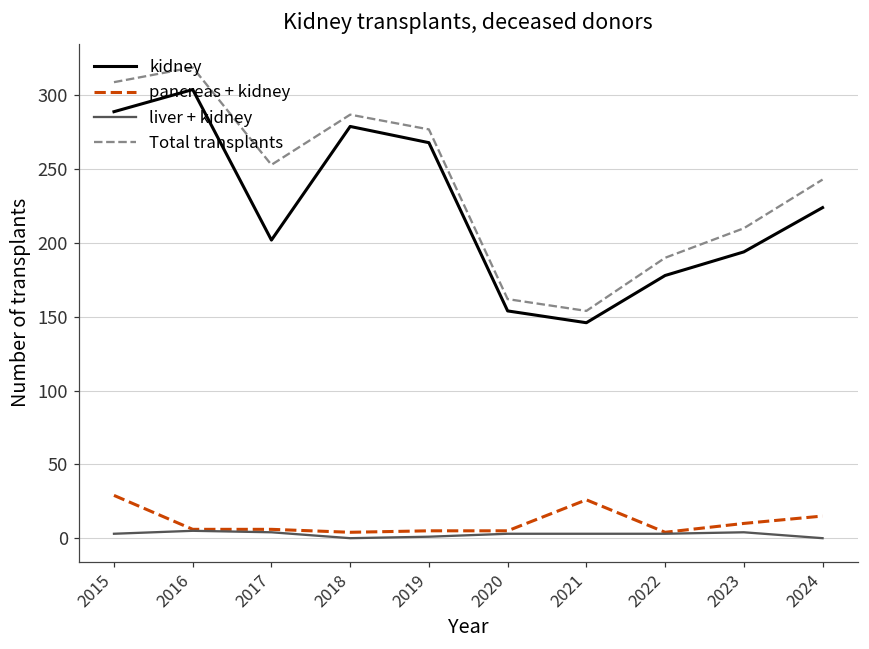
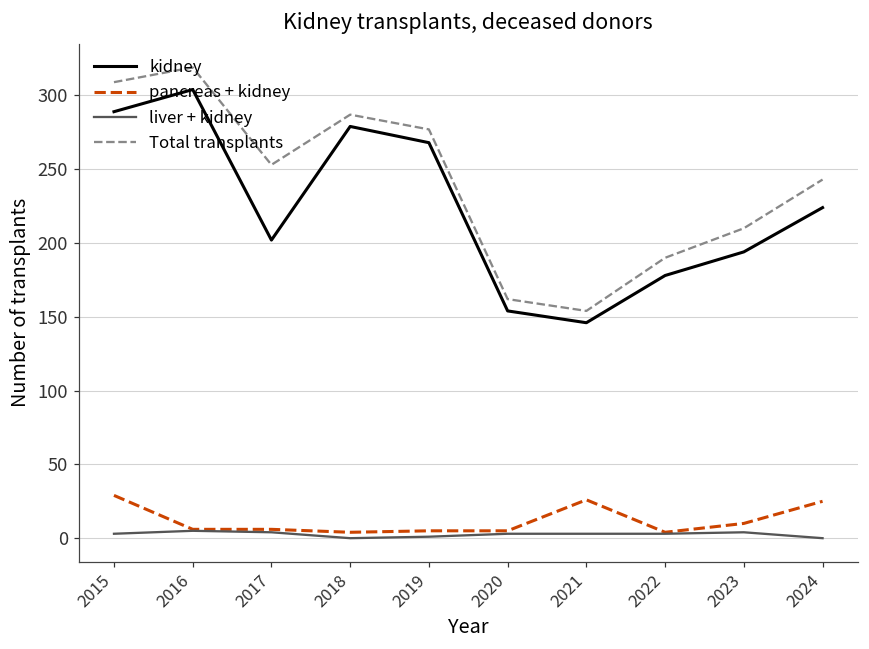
  {
    "kidney": {
      "2015": 289,
      "2016": 304,
      "2017": 202,
      "2018": 279,
      "2019": 268,
      "2020": 154,
      "2021": 146,
      "2022": 178,
      "2023": 194,
      "2024": 224
    },
    "pancreas + kidney": {
      "2015": 29,
      "2017": 6,
      "2018": 4,
      "2019": 5,
      "2020": 5,
      "2021": 26,
      "2023": 10,
-     "2024": 15
+     "2024": 25
    },
    "liver + kidney": {
      "2015": 3,
      "2017": 4,
      "2018": 0,
      "2019": 1,
      "2020": 3,
      "2021": 3,
      "2023": 4,
      "2024": 0
    },
    "Total transplants": {
      "2015": 309,
      "2016": 319,
      "2017": 253,
      "2018": 287,
      "2019": 277,
      "2020": 162,
      "2021": 154,
      "2022": 190,
      "2023": 210,
      "2024": 243
    }
  }
